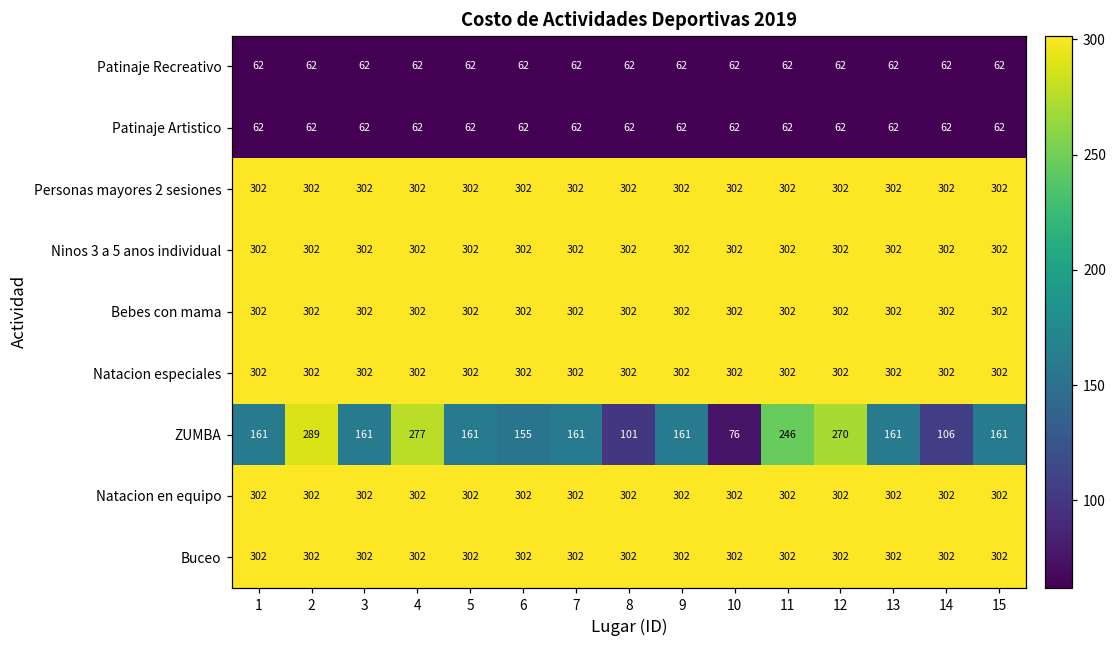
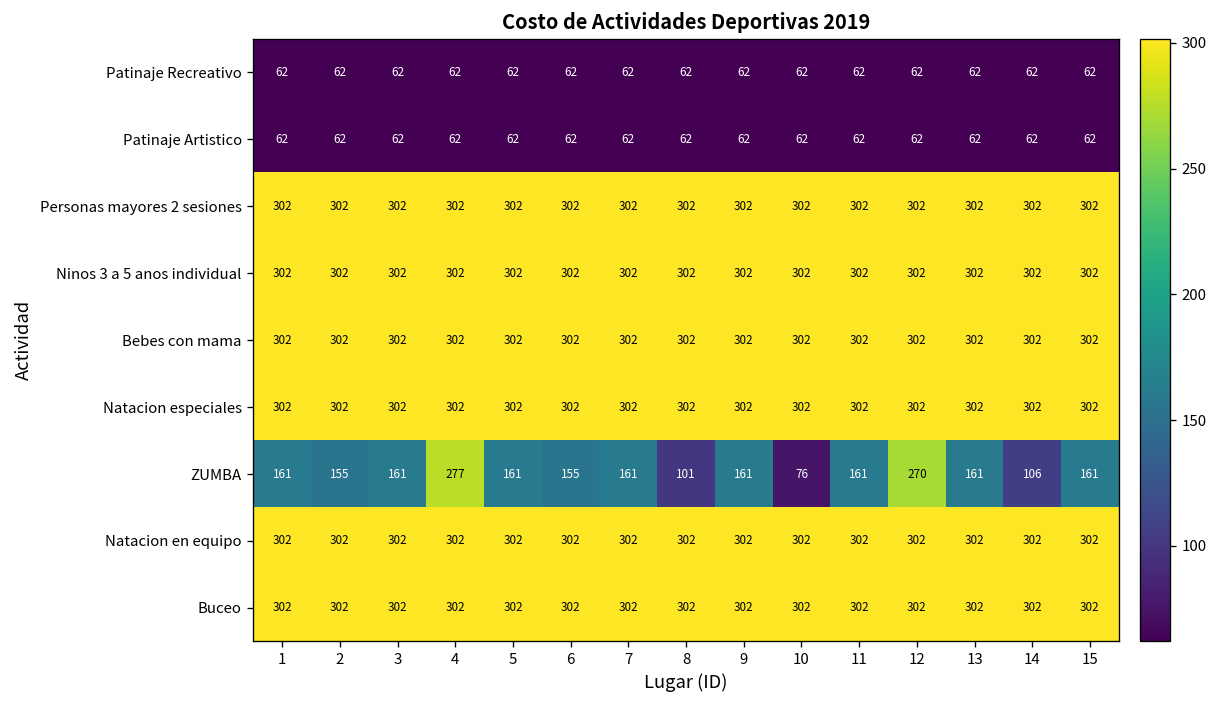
  {
    "Patinaje Recreativo": {
      "1": 62,
      "2": 62,
      "3": 62,
      "4": 62,
      "5": 62,
      "6": 62,
      "7": 62,
      "8": 62,
      "9": 62,
      "10": 62,
      "11": 62,
      "12": 62,
      "13": 62,
      "14": 62,
      "15": 62
    },
    "Patinaje Artistico": {
      "1": 62,
      "2": 62,
      "3": 62,
      "4": 62,
      "5": 62,
      "6": 62,
      "7": 62,
      "8": 62,
      "9": 62,
      "10": 62,
      "11": 62,
      "12": 62,
      "13": 62,
      "14": 62,
      "15": 62
    },
    "Personas mayores 2 sesiones": {
      "1": 302,
      "2": 302,
      "3": 302,
      "4": 302,
      "5": 302,
      "6": 302,
      "7": 302,
      "8": 302,
      "9": 302,
      "10": 302,
      "11": 302,
      "12": 302,
      "13": 302,
      "14": 302,
      "15": 302
    },
    "Ninos 3 a 5 anos individual": {
      "1": 302,
      "2": 302,
      "3": 302,
      "4": 302,
      "5": 302,
      "6": 302,
      "7": 302,
      "8": 302,
      "9": 302,
      "10": 302,
      "11": 302,
      "12": 302,
      "13": 302,
      "14": 302,
      "15": 302
    },
    "Bebes con mama": {
      "1": 302,
      "2": 302,
      "3": 302,
      "4": 302,
      "5": 302,
      "6": 302,
      "7": 302,
      "8": 302,
      "9": 302,
      "10": 302,
      "11": 302,
      "12": 302,
      "13": 302,
      "14": 302,
      "15": 302
    },
    "Natacion especiales": {
      "1": 302,
      "2": 302,
      "3": 302,
      "4": 302,
      "5": 302,
      "6": 302,
      "7": 302,
      "8": 302,
      "9": 302,
      "10": 302,
      "11": 302,
      "12": 302,
      "13": 302,
      "14": 302,
      "15": 302
    },
    "ZUMBA": {
      "1": 161,
-     "2": 289,
+     "2": 155,
      "3": 161,
      "4": 277,
      "5": 161,
      "6": 155,
      "7": 161,
      "8": 101,
      "9": 161,
      "10": 76,
-     "11": 246,
+     "11": 161,
      "12": 270,
      "13": 161,
      "14": 106,
      "15": 161
    },
    "Natacion en equipo": {
      "1": 302,
      "2": 302,
      "3": 302,
      "4": 302,
      "5": 302,
      "6": 302,
      "7": 302,
      "8": 302,
      "9": 302,
      "10": 302,
      "11": 302,
      "12": 302,
      "13": 302,
      "14": 302,
      "15": 302
    },
    "Buceo": {
      "1": 302,
      "2": 302,
      "3": 302,
      "4": 302,
      "5": 302,
      "6": 302,
      "7": 302,
      "8": 302,
      "9": 302,
      "10": 302,
      "11": 302,
      "12": 302,
      "13": 302,
      "14": 302,
      "15": 302
    }
  }
